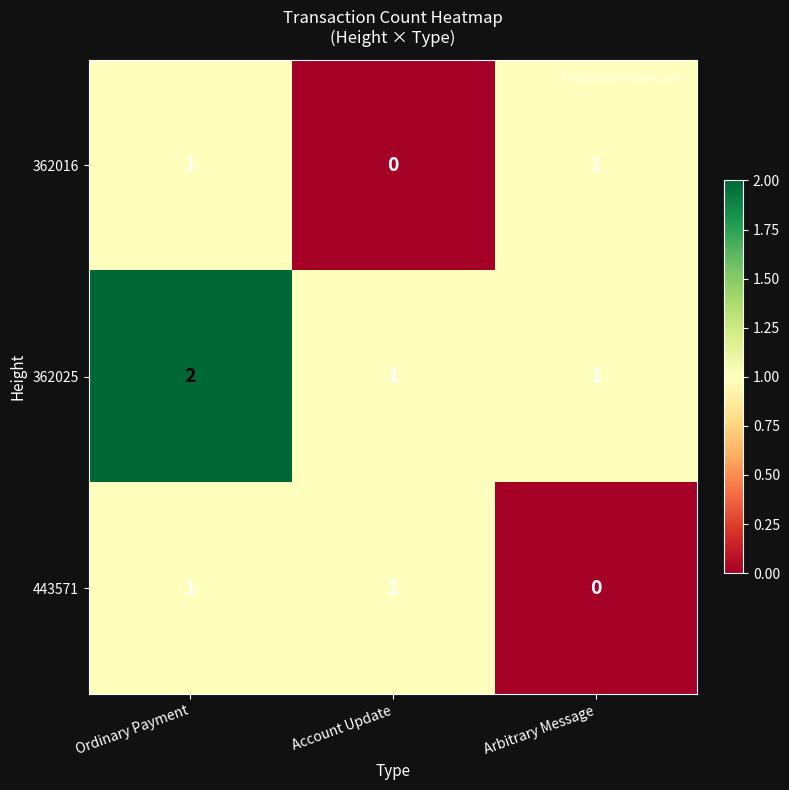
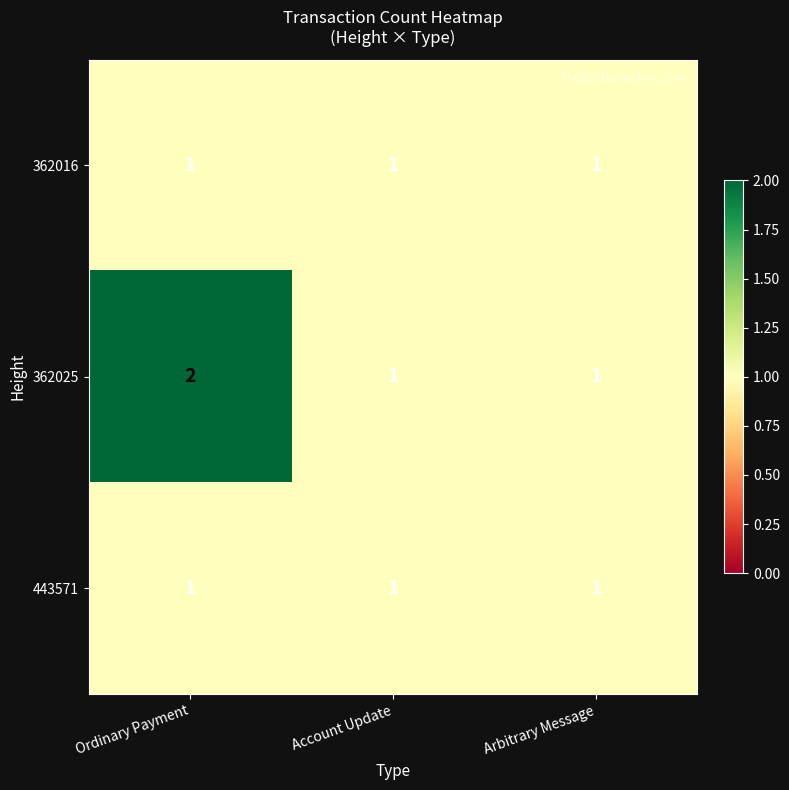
  {
    "362016": {
      "Ordinary Payment": 1,
-     "Account Update": 0,
+     "Account Update": 1,
      "Arbitrary Message": 1
    },
    "362025": {
      "Ordinary Payment": 2,
      "Account Update": 1,
      "Arbitrary Message": 1
    },
    "443571": {
      "Ordinary Payment": 1,
      "Account Update": 1,
-     "Arbitrary Message": 0
+     "Arbitrary Message": 1
    }
  }
